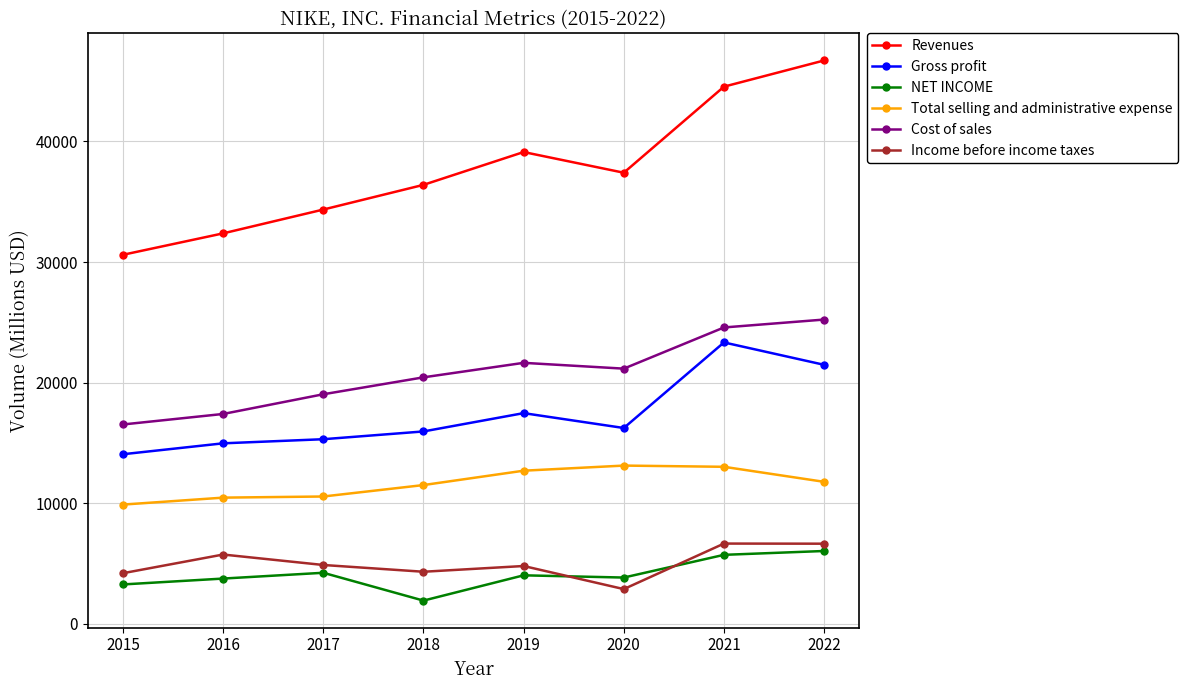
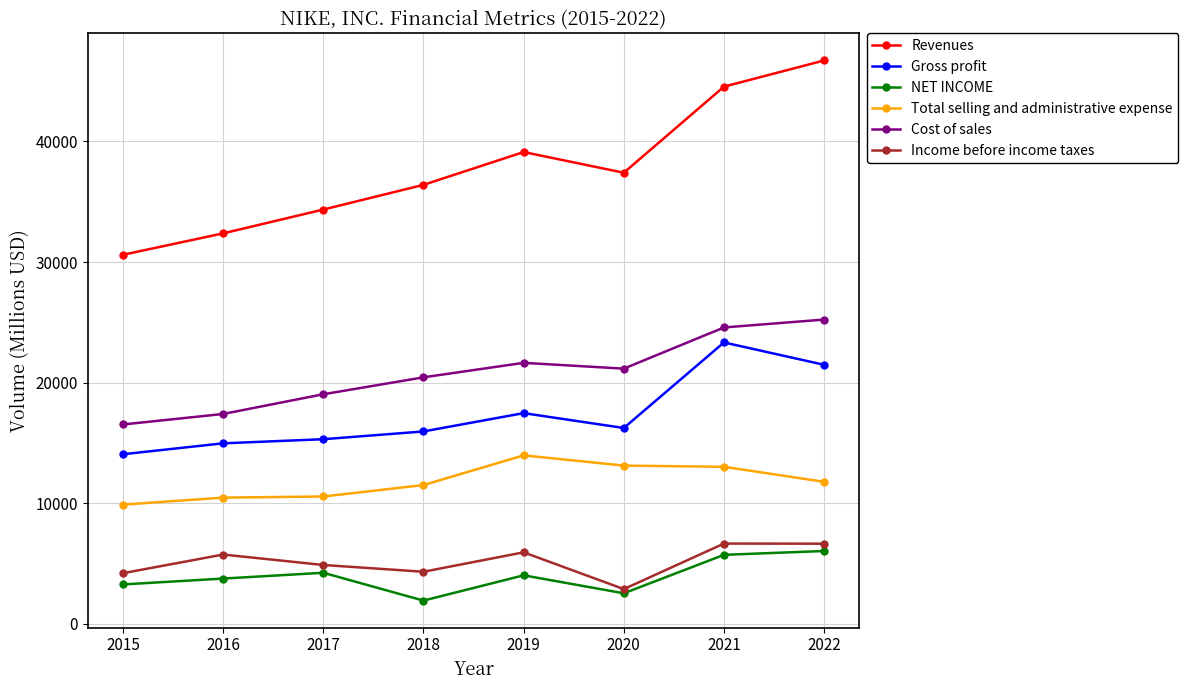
  {
    "Revenues": {
      "2015": 30600,
      "2016": 32400,
      "2017": 34400,
      "2018": 36400,
      "2019": 39100,
      "2020": 37400,
      "2021": 44500,
      "2022": 46700
    },
    "Gross profit": {
      "2015": 14100,
      "2016": 15000,
      "2017": 15300,
      "2018": 16000,
      "2019": 17500,
      "2020": 16200,
      "2021": 23300,
      "2022": 21500
    },
    "NET INCOME": {
      "2015": 3300,
      "2016": 3800,
      "2017": 4200,
      "2018": 1900,
      "2019": 4000,
-     "2020": 3800,
+     "2020": 2500,
      "2021": 5700,
      "2022": 6000
    },
    "Total selling and administrative expense": {
      "2015": 9900,
      "2016": 10500,
      "2017": 10600,
      "2018": 11500,
-     "2019": 12700,
+     "2019": 14000,
      "2020": 13100,
      "2021": 13000,
      "2022": 11800
    },
    "Cost of sales": {
      "2015": 16500,
      "2016": 17400,
      "2017": 19000,
      "2018": 20400,
      "2019": 21600,
      "2020": 21200,
      "2021": 24600,
      "2022": 25200
    },
    "Income before income taxes": {
      "2015": 4200,
      "2016": 5800,
      "2017": 4900,
      "2018": 4300,
-     "2019": 4800,
+     "2019": 5900,
      "2020": 2900,
      "2021": 6700,
      "2022": 6700
    }
  }
